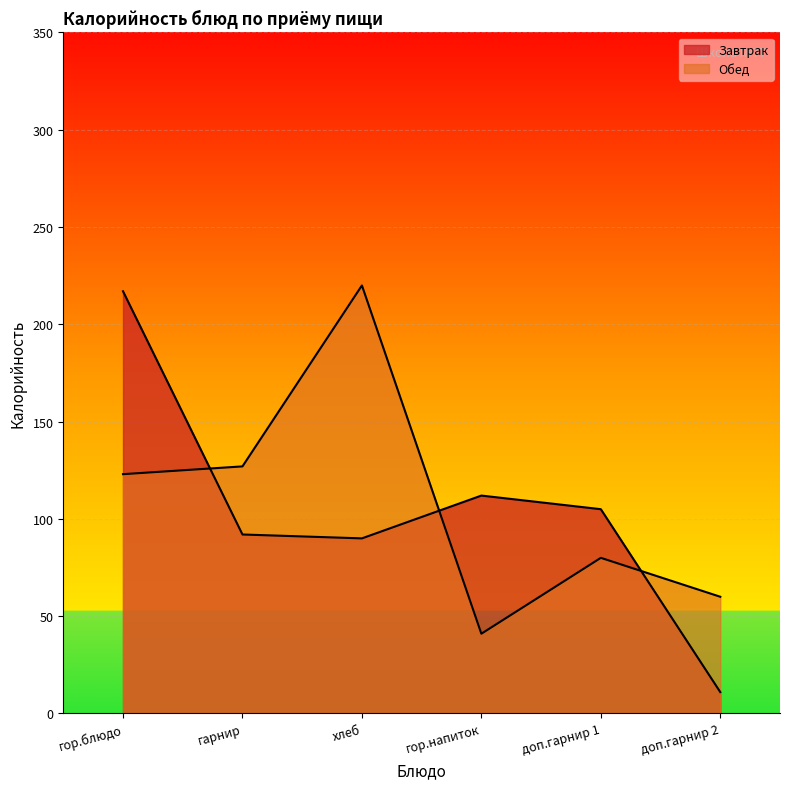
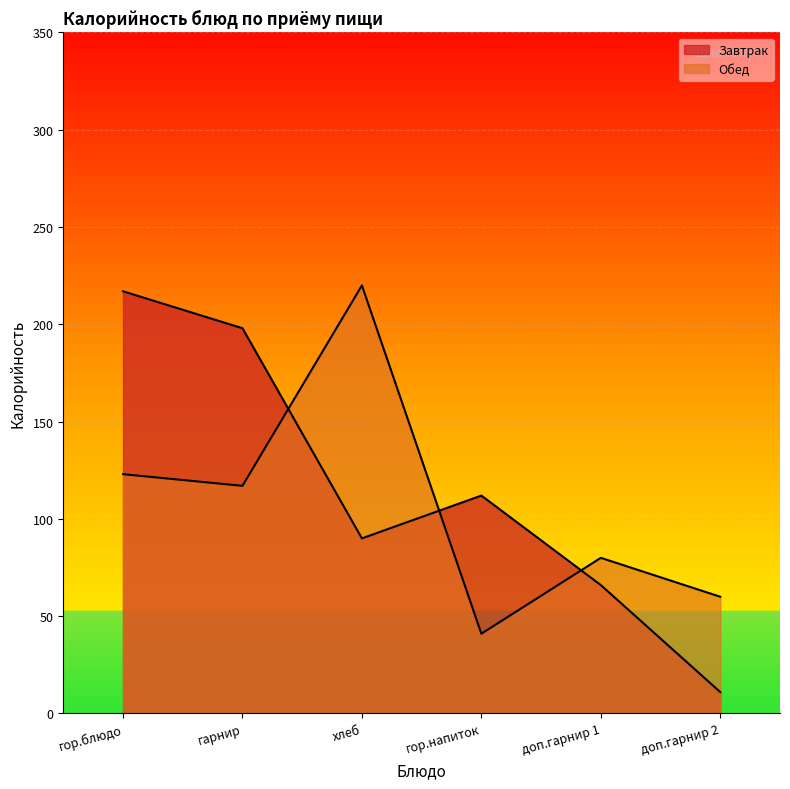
  {
    "Завтрак": {
      "гор.блюдо": 217,
-     "гарнир": 92,
+     "гарнир": 198,
      "хлеб": 90,
      "гор.напиток": 112,
-     "доп.гарнир 1": 105,
+     "доп.гарнир 1": 66,
      "доп.гарнир 2": 11
    },
    "Обед": {
      "гор.блюдо": 123,
-     "гарнир": 127,
+     "гарнир": 117,
      "хлеб": 220,
      "гор.напиток": 41,
      "доп.гарнир 1": 80,
      "доп.гарнир 2": 60
    }
  }
